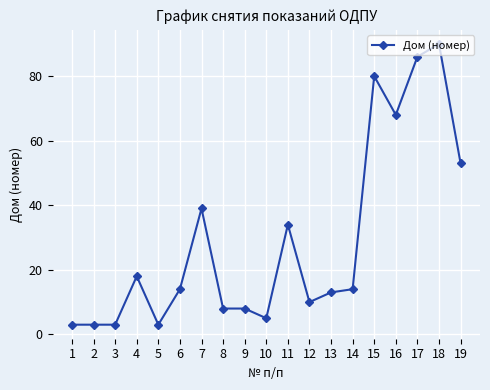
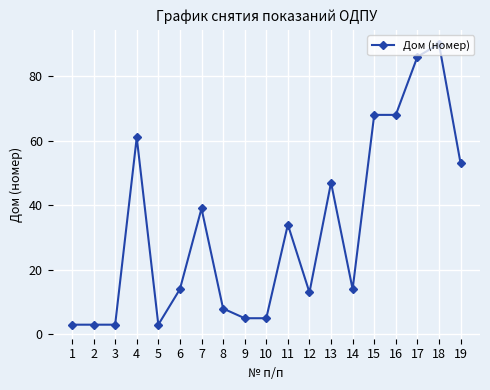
  {
    "1": 3,
    "2": 3,
    "3": 3,
-   "4": 18,
+   "4": 61,
    "5": 3,
    "6": 14,
    "7": 39,
    "8": 8,
-   "9": 8,
+   "9": 5,
    "10": 5,
    "11": 34,
-   "12": 10,
-   "13": 13,
+   "12": 13,
+   "13": 47,
    "14": 14,
-   "15": 80,
+   "15": 68,
    "16": 68,
    "17": 86,
    "19": 53
  }
